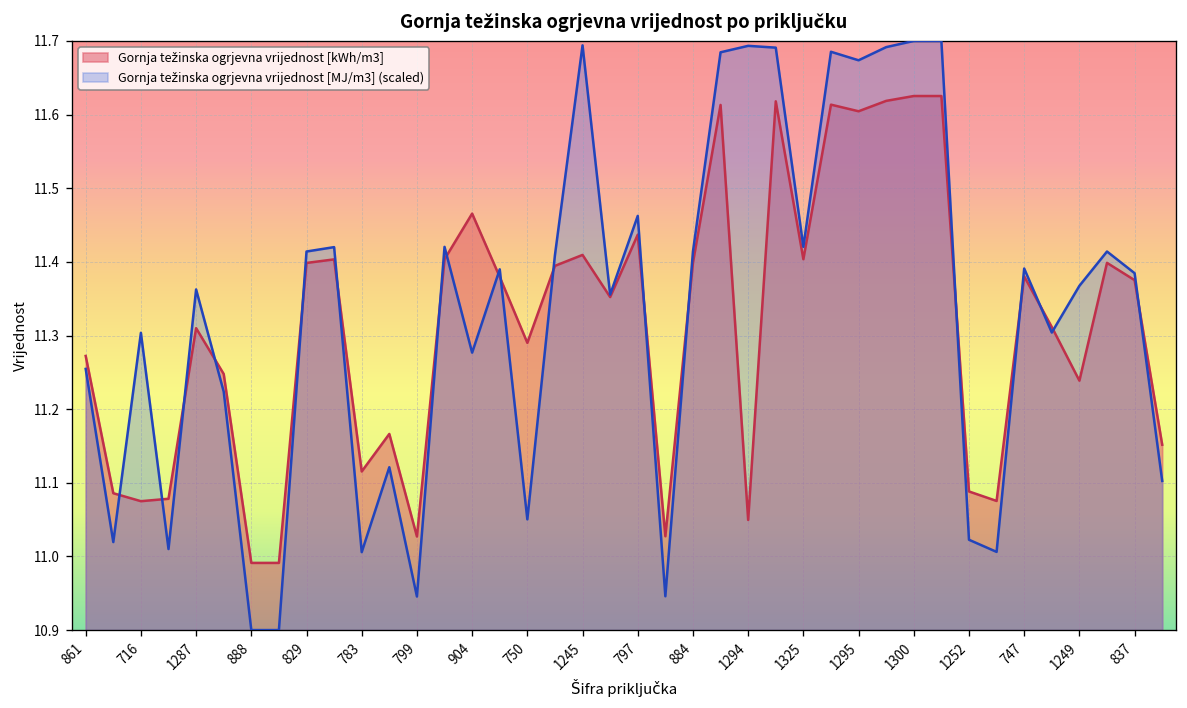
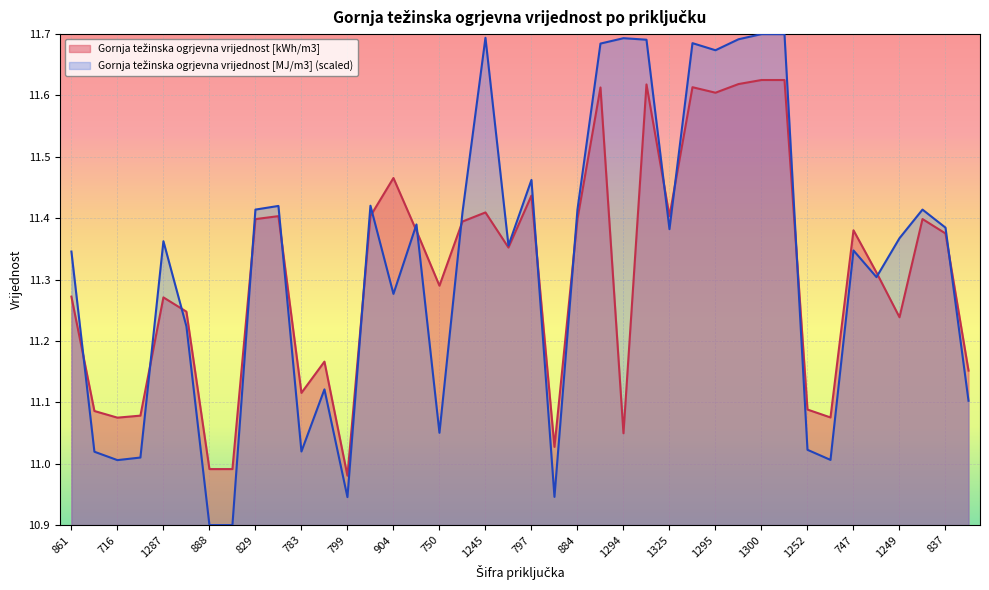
  {
    "Gornja težinska ogrjevna vrijednost [kWh/m3]": {
      "861": 11.27,
      "716": 11.08,
-     "1287": 11.31,
+     "1287": 11.27,
      "888": 10.99,
      "829": 11.40,
      "783": 11.12,
-     "799": 11.03,
+     "799": 10.98,
      "904": 11.47,
      "750": 11.29,
      "1245": 11.41,
      "797": 11.44,
      "884": 11.40,
      "1294": 11.05,
      "1325": 11.40,
      "1295": 11.60,
      "1300": 11.63,
      "1252": 11.09,
      "747": 11.38,
      "1249": 11.24,
      "837": 11.38
    },
    "Gornja težinska ogrjevna vrijednost [MJ/m3] (scaled)": {
-     "861": 11.25,
-     "716": 11.30,
+     "861": 11.35,
+     "716": 11.01,
      "1287": 11.36,
      "888": 10.90,
      "829": 11.41,
-     "783": 11.01,
+     "783": 11.02,
      "799": 10.95,
      "904": 11.28,
      "750": 11.05,
      "1245": 11.69,
      "797": 11.46,
      "884": 11.41,
      "1294": 11.69,
-     "1325": 11.42,
+     "1325": 11.38,
      "1295": 11.67,
      "1300": 11.70,
      "1252": 11.02,
-     "747": 11.39,
+     "747": 11.35,
      "1249": 11.37,
      "837": 11.38
    }
  }
